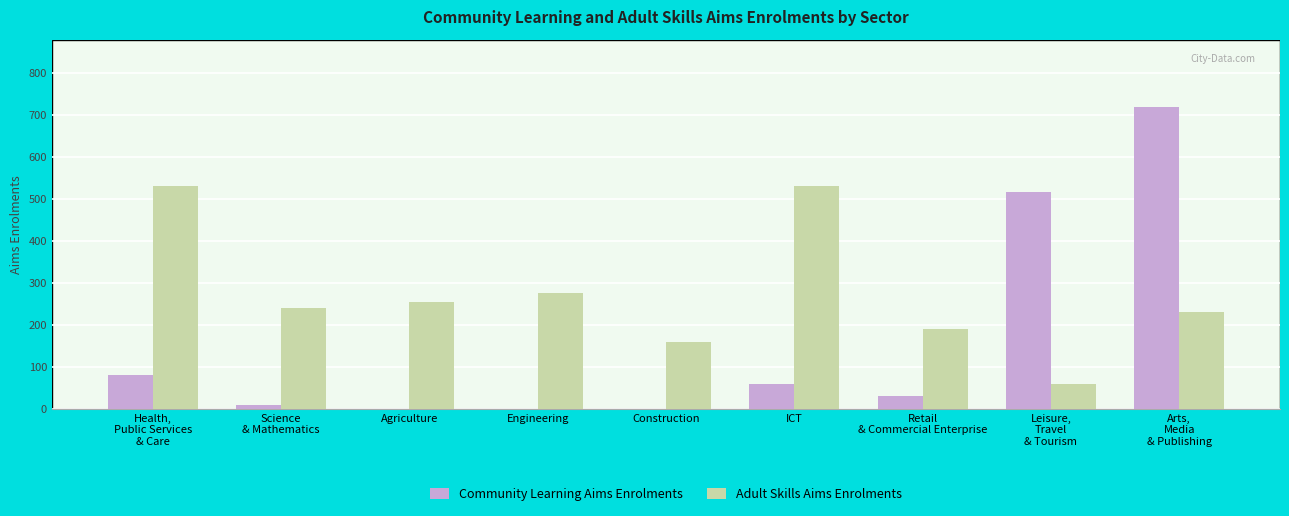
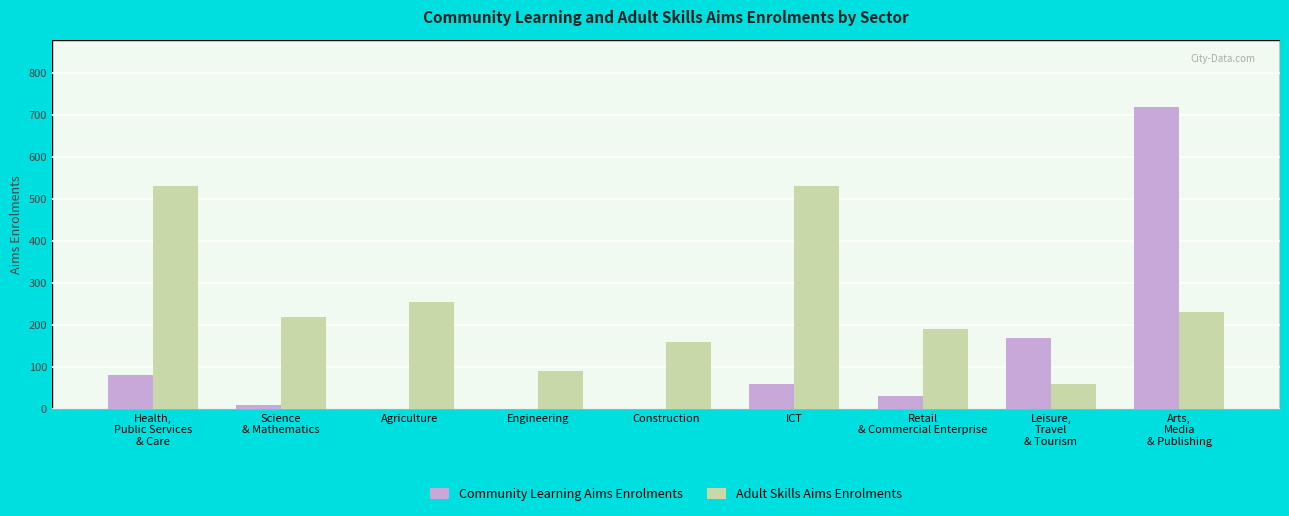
  {
    "Community Learning Aims Enrolments": {
      "Health, Public Services & Care": 80,
      "Science & Mathematics": 10,
      "Agriculture": 0,
      "Engineering": 0,
      "Construction": 0,
      "ICT": 60,
      "Retail & Commercial Enterprise": 30,
-     "Leisure, Travel & Tourism": 520,
+     "Leisure, Travel & Tourism": 170,
      "Arts, Media & Publishing": 720
    },
    "Adult Skills Aims Enrolments": {
      "Health, Public Services & Care": 530,
-     "Science & Mathematics": 240,
+     "Science & Mathematics": 220,
      "Agriculture": 260,
-     "Engineering": 280,
+     "Engineering": 90,
      "Construction": 160,
      "ICT": 530,
      "Retail & Commercial Enterprise": 190,
      "Leisure, Travel & Tourism": 60,
      "Arts, Media & Publishing": 230
    }
  }
